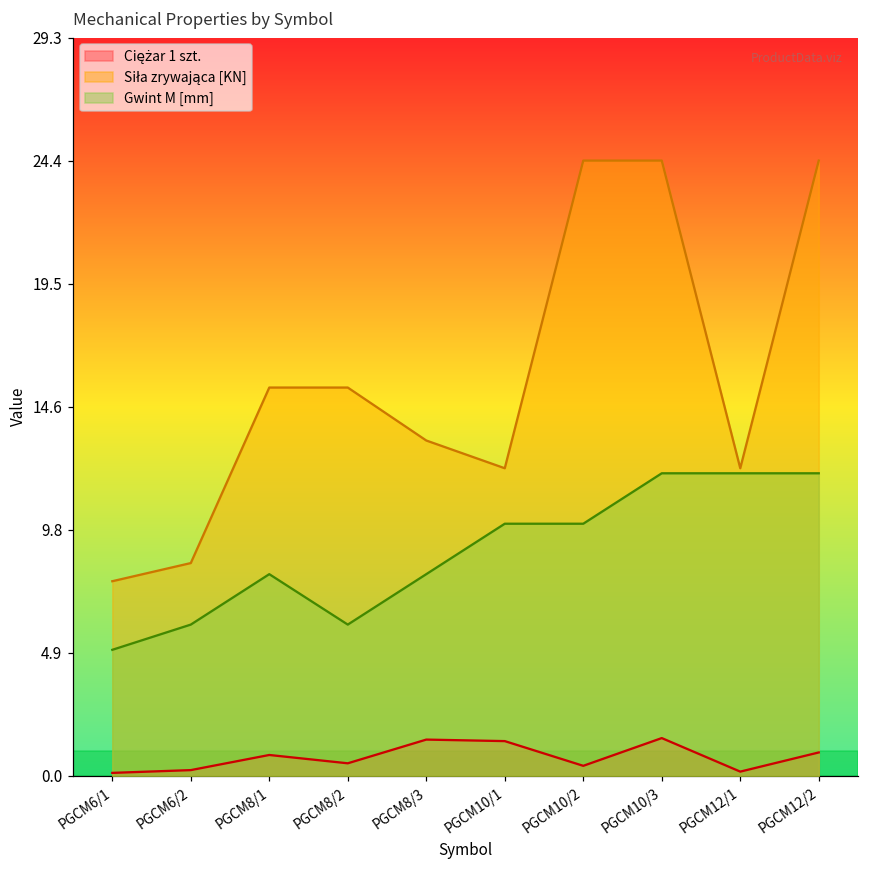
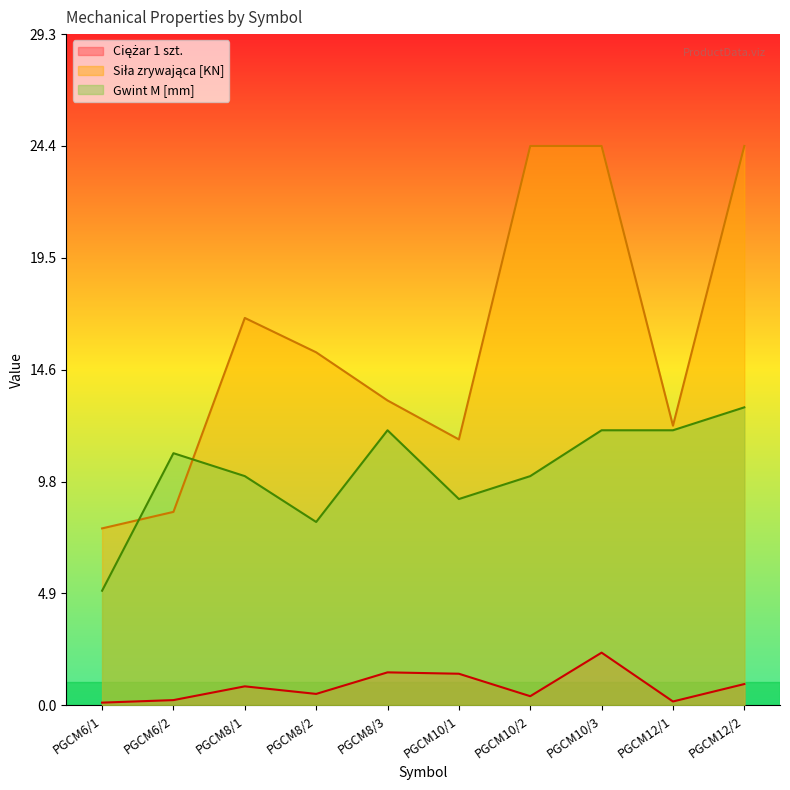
  {
    "Ciężar 1 szt.": {
      "PGCM8/3": 1.4,
      "PGCM10/1": 1.4,
-     "PGCM10/3": 1.5
+     "PGCM10/3": 2.3
    },
    "Siła zrywająca [KN]": {
      "PGCM6/1": 7.7,
      "PGCM6/2": 8.4,
-     "PGCM8/1": 15.4,
+     "PGCM8/1": 16.9,
      "PGCM8/2": 15.4,
      "PGCM8/3": 13.3,
-     "PGCM10/1": 12.2,
+     "PGCM10/1": 11.6,
      "PGCM10/2": 24.4,
      "PGCM10/3": 24.4,
      "PGCM12/1": 12.2,
      "PGCM12/2": 24.4
    },
    "Gwint M [mm]": {
      "PGCM6/1": 5,
-     "PGCM6/2": 6,
-     "PGCM8/1": 8,
-     "PGCM8/2": 6,
-     "PGCM8/3": 8,
-     "PGCM10/1": 10,
+     "PGCM6/2": 11,
+     "PGCM8/1": 10,
+     "PGCM8/2": 8,
+     "PGCM8/3": 12,
+     "PGCM10/1": 9,
      "PGCM10/2": 10,
      "PGCM10/3": 12,
      "PGCM12/1": 12,
-     "PGCM12/2": 12
+     "PGCM12/2": 13
    }
  }
